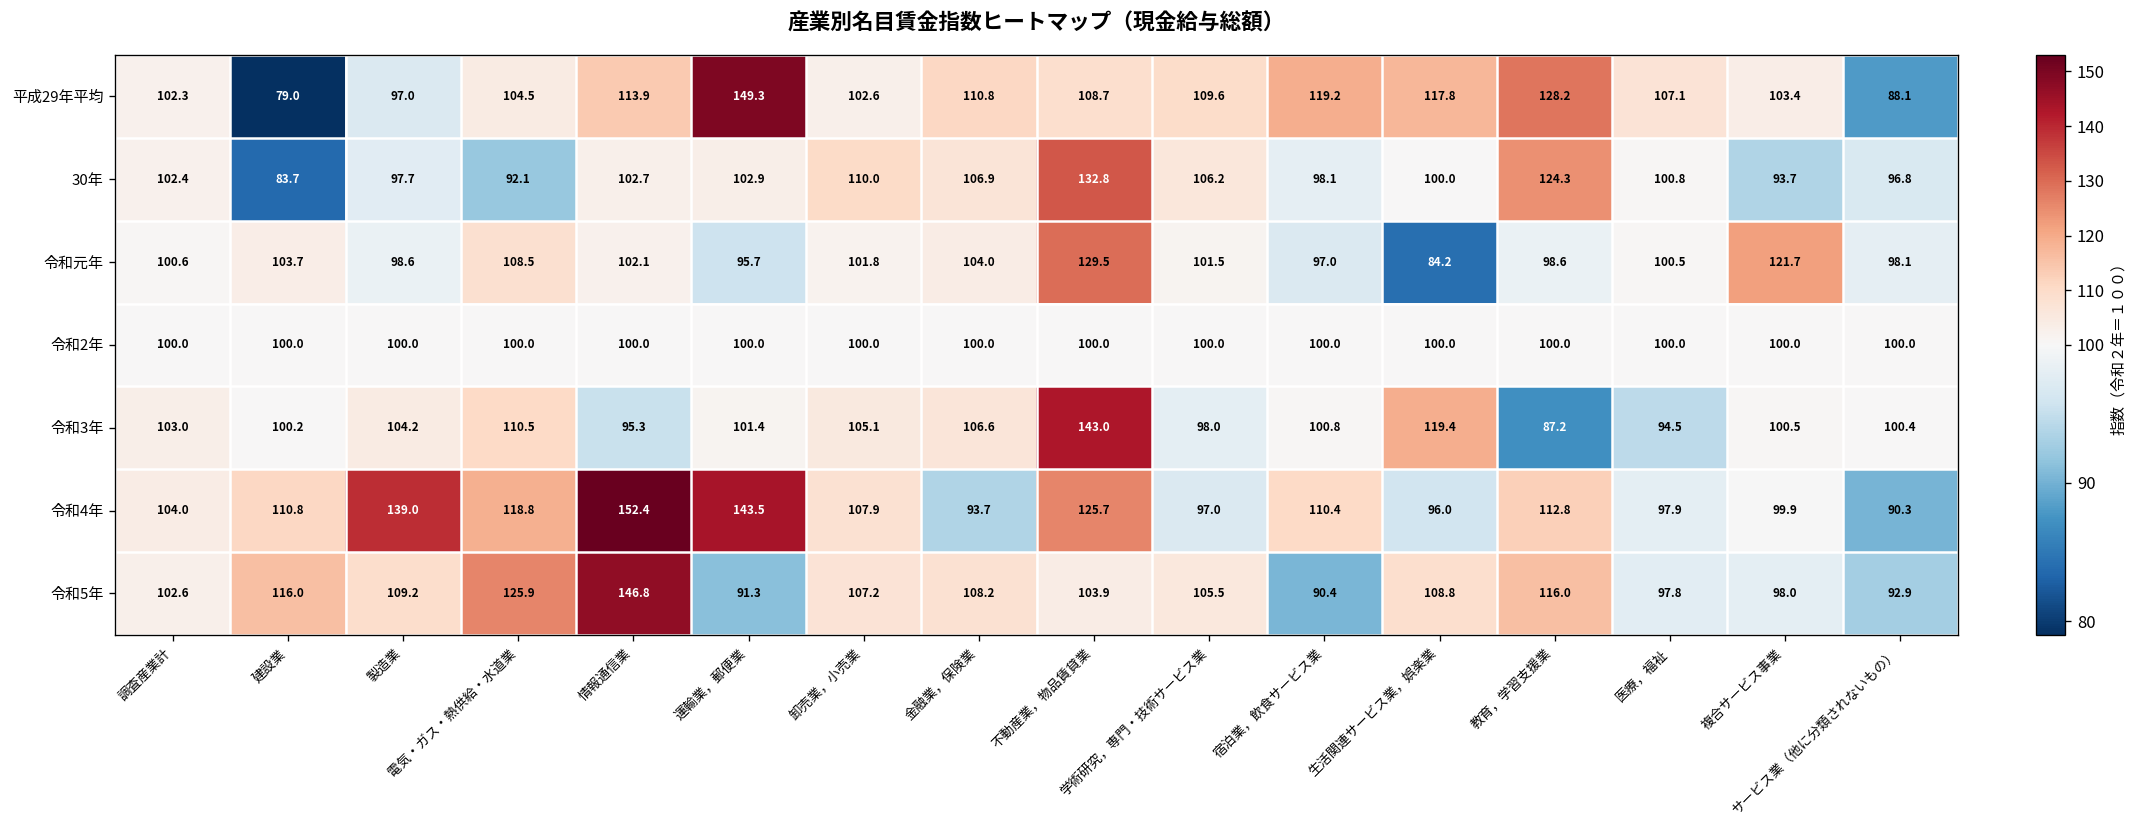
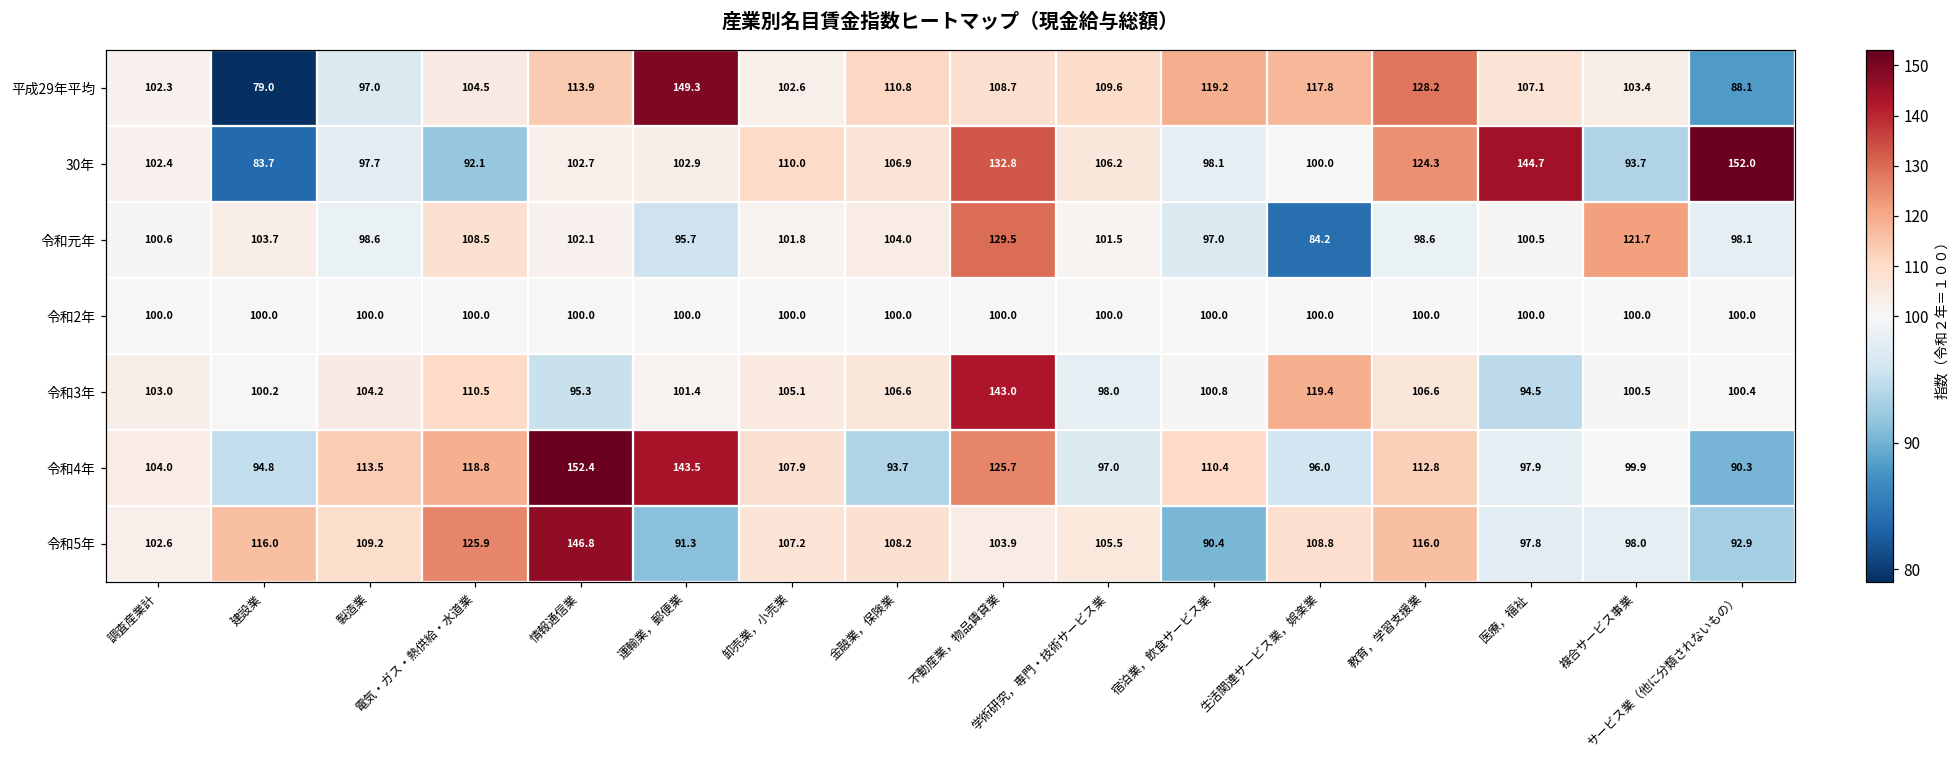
  {
    "平成29年平均": {
      "調査産業計": 102.3,
      "建設業": 79.0,
      "製造業": 97.0,
      "電気・ガス・熱供給・水道業": 104.5,
      "情報通信業": 113.9,
      "運輸業，郵便業": 149.3,
      "卸売業，小売業": 102.6,
      "金融業，保険業": 110.8,
      "不動産業，物品賃貸業": 108.7,
      "学術研究，専門・技術サービス業": 109.6,
      "宿泊業，飲食サービス業": 119.2,
      "生活関連サービス業，娯楽業": 117.8,
      "教育，学習支援業": 128.2,
      "医療，福祉": 107.1,
      "複合サービス事業": 103.4,
      "サービス業（他に分類されないもの）": 88.1
    },
    "30年": {
      "調査産業計": 102.4,
      "建設業": 83.7,
      "製造業": 97.7,
      "電気・ガス・熱供給・水道業": 92.1,
      "情報通信業": 102.7,
      "運輸業，郵便業": 102.9,
      "卸売業，小売業": 110.0,
      "金融業，保険業": 106.9,
      "不動産業，物品賃貸業": 132.8,
      "学術研究，専門・技術サービス業": 106.2,
      "宿泊業，飲食サービス業": 98.1,
      "生活関連サービス業，娯楽業": 100.0,
      "教育，学習支援業": 124.3,
-     "医療，福祉": 100.8,
+     "医療，福祉": 144.7,
      "複合サービス事業": 93.7,
-     "サービス業（他に分類されないもの）": 96.8
+     "サービス業（他に分類されないもの）": 152.0
    },
    "令和元年": {
      "調査産業計": 100.6,
      "建設業": 103.7,
      "製造業": 98.6,
      "電気・ガス・熱供給・水道業": 108.5,
      "情報通信業": 102.1,
      "運輸業，郵便業": 95.7,
      "卸売業，小売業": 101.8,
      "金融業，保険業": 104.0,
      "不動産業，物品賃貸業": 129.5,
      "学術研究，専門・技術サービス業": 101.5,
      "宿泊業，飲食サービス業": 97.0,
      "生活関連サービス業，娯楽業": 84.2,
      "教育，学習支援業": 98.6,
      "医療，福祉": 100.5,
      "複合サービス事業": 121.7,
      "サービス業（他に分類されないもの）": 98.1
    },
    "令和2年": {
      "調査産業計": 100.0,
      "建設業": 100.0,
      "製造業": 100.0,
      "電気・ガス・熱供給・水道業": 100.0,
      "情報通信業": 100.0,
      "運輸業，郵便業": 100.0,
      "卸売業，小売業": 100.0,
      "金融業，保険業": 100.0,
      "不動産業，物品賃貸業": 100.0,
      "学術研究，専門・技術サービス業": 100.0,
      "宿泊業，飲食サービス業": 100.0,
      "生活関連サービス業，娯楽業": 100.0,
      "教育，学習支援業": 100.0,
      "医療，福祉": 100.0,
      "複合サービス事業": 100.0,
      "サービス業（他に分類されないもの）": 100.0
    },
    "令和3年": {
      "調査産業計": 103.0,
      "建設業": 100.2,
      "製造業": 104.2,
      "電気・ガス・熱供給・水道業": 110.5,
      "情報通信業": 95.3,
      "運輸業，郵便業": 101.4,
      "卸売業，小売業": 105.1,
      "金融業，保険業": 106.6,
      "不動産業，物品賃貸業": 143.0,
      "学術研究，専門・技術サービス業": 98.0,
      "宿泊業，飲食サービス業": 100.8,
      "生活関連サービス業，娯楽業": 119.4,
-     "教育，学習支援業": 87.2,
+     "教育，学習支援業": 106.6,
      "医療，福祉": 94.5,
      "複合サービス事業": 100.5,
      "サービス業（他に分類されないもの）": 100.4
    },
    "令和4年": {
      "調査産業計": 104.0,
-     "建設業": 110.8,
-     "製造業": 139.0,
+     "建設業": 94.8,
+     "製造業": 113.5,
      "電気・ガス・熱供給・水道業": 118.8,
      "情報通信業": 152.4,
      "運輸業，郵便業": 143.5,
      "卸売業，小売業": 107.9,
      "金融業，保険業": 93.7,
      "不動産業，物品賃貸業": 125.7,
      "学術研究，専門・技術サービス業": 97.0,
      "宿泊業，飲食サービス業": 110.4,
      "生活関連サービス業，娯楽業": 96.0,
      "教育，学習支援業": 112.8,
      "医療，福祉": 97.9,
      "複合サービス事業": 99.9,
      "サービス業（他に分類されないもの）": 90.3
    },
    "令和5年": {
      "調査産業計": 102.6,
      "建設業": 116.0,
      "製造業": 109.2,
      "電気・ガス・熱供給・水道業": 125.9,
      "情報通信業": 146.8,
      "運輸業，郵便業": 91.3,
      "卸売業，小売業": 107.2,
      "金融業，保険業": 108.2,
      "不動産業，物品賃貸業": 103.9,
      "学術研究，専門・技術サービス業": 105.5,
      "宿泊業，飲食サービス業": 90.4,
      "生活関連サービス業，娯楽業": 108.8,
      "教育，学習支援業": 116.0,
      "医療，福祉": 97.8,
      "複合サービス事業": 98.0,
      "サービス業（他に分類されないもの）": 92.9
    }
  }
